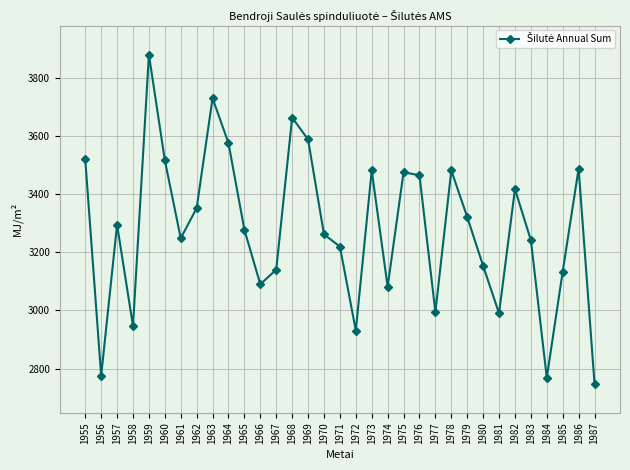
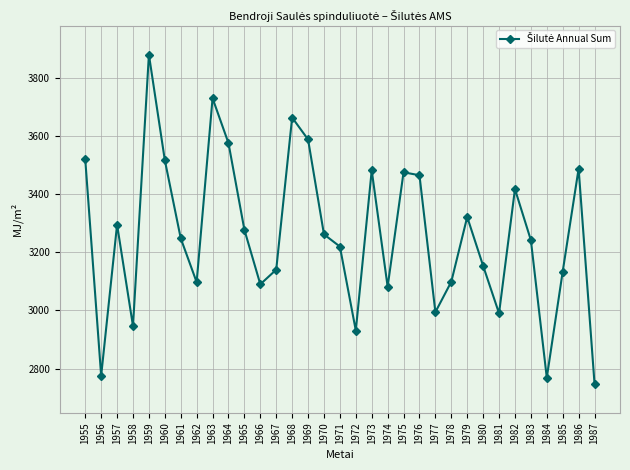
  {
    "1955": 3520,
    "1956": 2780,
    "1957": 3300,
    "1958": 2950,
    "1959": 3880,
    "1960": 3520,
    "1961": 3250,
-   "1962": 3350,
+   "1962": 3100,
    "1963": 3730,
    "1964": 3580,
    "1965": 3280,
    "1966": 3090,
    "1967": 3140,
    "1968": 3660,
    "1969": 3590,
    "1970": 3260,
    "1971": 3220,
    "1972": 2930,
    "1973": 3480,
    "1974": 3080,
    "1975": 3480,
    "1976": 3470,
    "1977": 2990,
-   "1978": 3480,
+   "1978": 3100,
    "1979": 3320,
    "1980": 3150,
    "1981": 2990,
    "1982": 3420,
    "1983": 3240,
    "1984": 2770,
    "1985": 3130,
    "1986": 3490,
    "1987": 2750
  }
